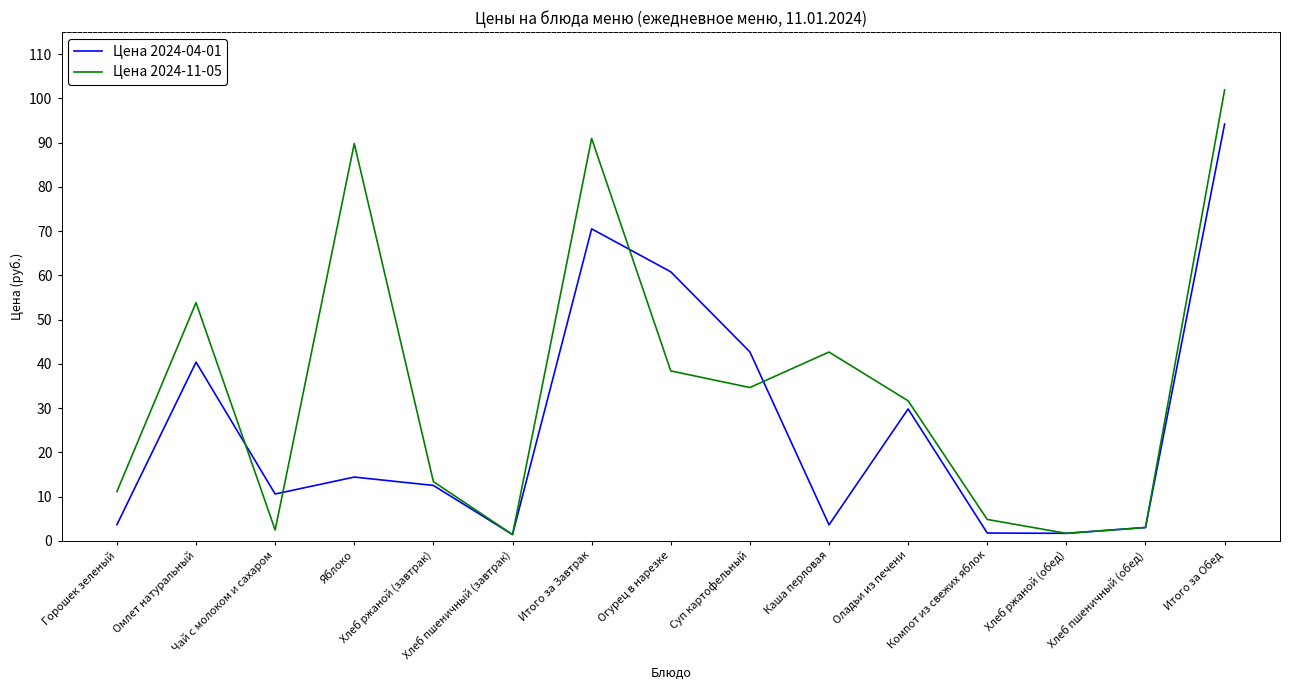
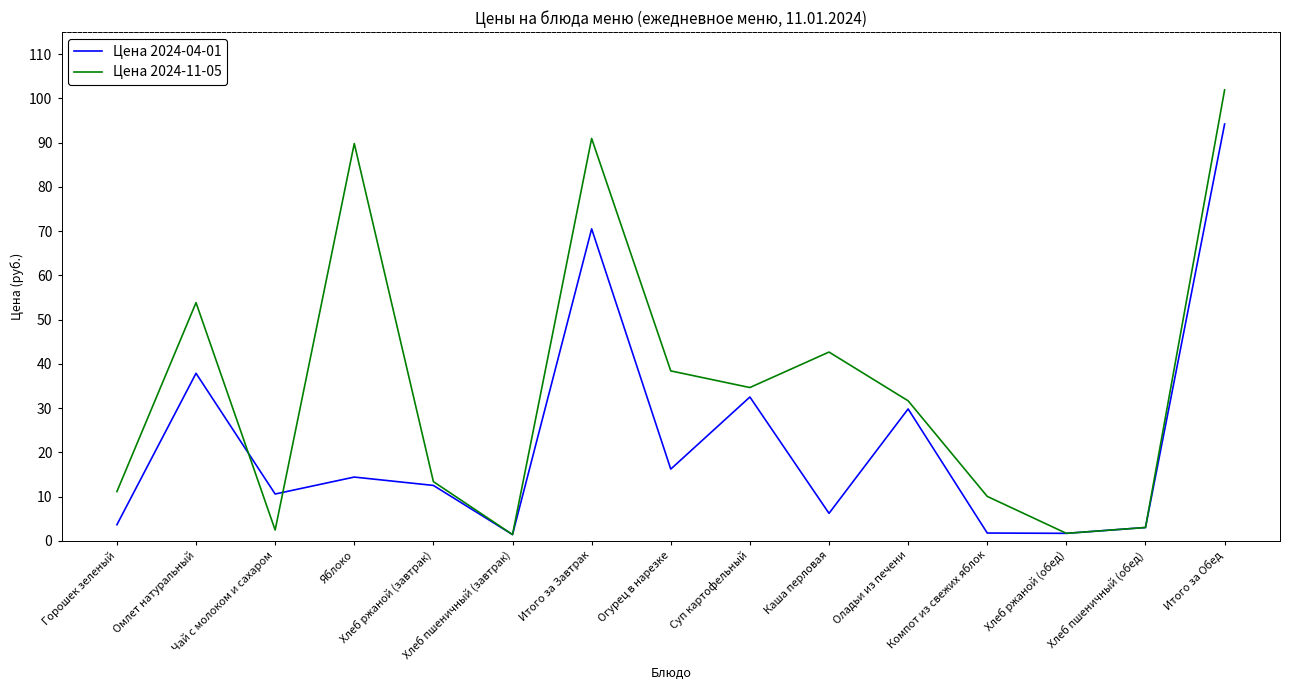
  {
    "Цена 2024-04-01": {
      "Горошек зеленый": 4,
-     "Омлет натуральный": 40,
+     "Омлет натуральный": 38,
      "Чай с молоком и сахаром": 11,
      "Яблоко": 14,
      "Хлеб ржаной (завтрак)": 13,
      "Итого за Завтрак": 71,
-     "Огурец в нарезке": 61,
-     "Суп картофельный": 43,
-     "Каша перловая": 4,
+     "Огурец в нарезке": 16,
+     "Суп картофельный": 33,
+     "Каша перловая": 6,
      "Оладьи из печени": 30,
      "Компот из свежих яблок": 2,
      "Итого за Обед": 94
    },
    "Цена 2024-11-05": {
      "Горошек зеленый": 11,
      "Омлет натуральный": 54,
      "Чай с молоком и сахаром": 2,
      "Яблоко": 90,
      "Хлеб ржаной (завтрак)": 13,
      "Итого за Завтрак": 91,
      "Огурец в нарезке": 38,
      "Суп картофельный": 35,
      "Каша перловая": 43,
      "Оладьи из печени": 32,
-     "Компот из свежих яблок": 5,
+     "Компот из свежих яблок": 10,
      "Итого за Обед": 102
    }
  }
